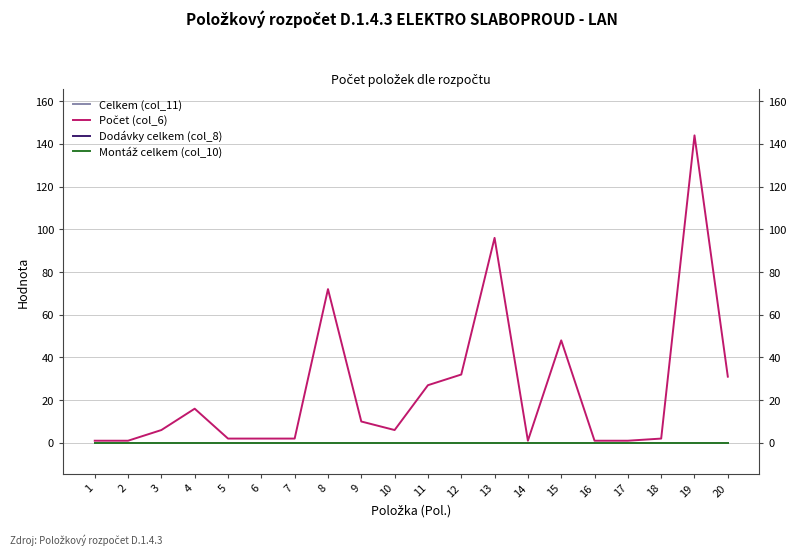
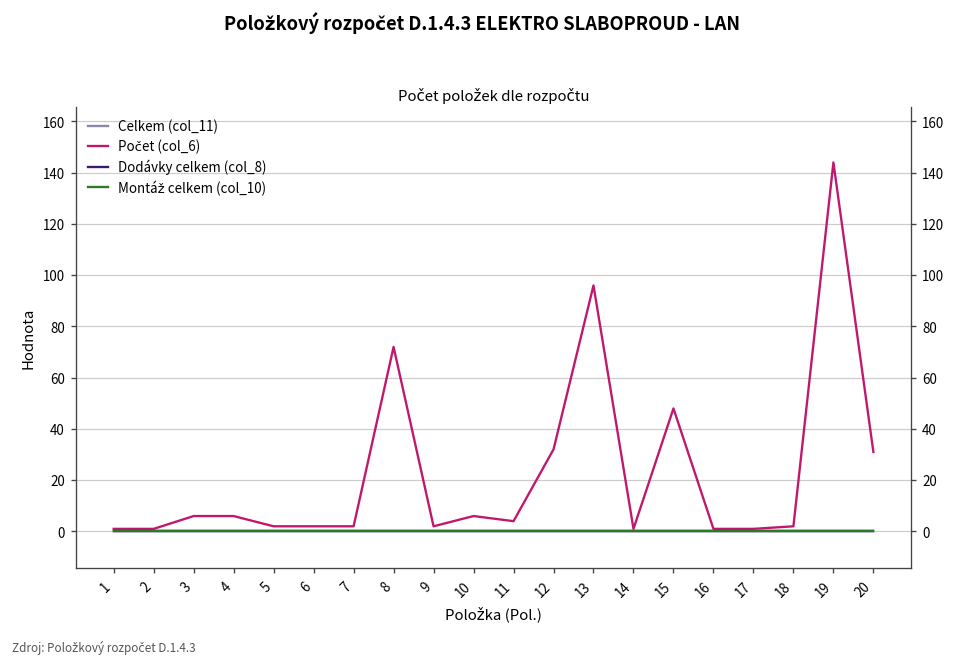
  {
    "Montáž celkem (col_10)": {
      "3": 0,
      "4": 0,
      "5": 0,
      "6": 0,
      "7": 0,
      "8": 0,
      "9": 0,
      "10": 0,
      "11": 0,
      "12": 0,
      "13": 0,
      "15": 0,
      "18": 0,
      "19": 0,
      "20": 0
    },
    "Počet (col_6)": {
      "3": 6,
-     "4": 16,
+     "4": 6,
      "5": 2,
      "6": 2,
      "7": 2,
      "8": 72,
-     "9": 10,
+     "9": 2,
      "10": 6,
-     "11": 27,
+     "11": 4,
      "12": 32,
      "13": 96,
      "15": 48,
      "18": 2,
      "19": 144,
      "20": 31
    }
  }
